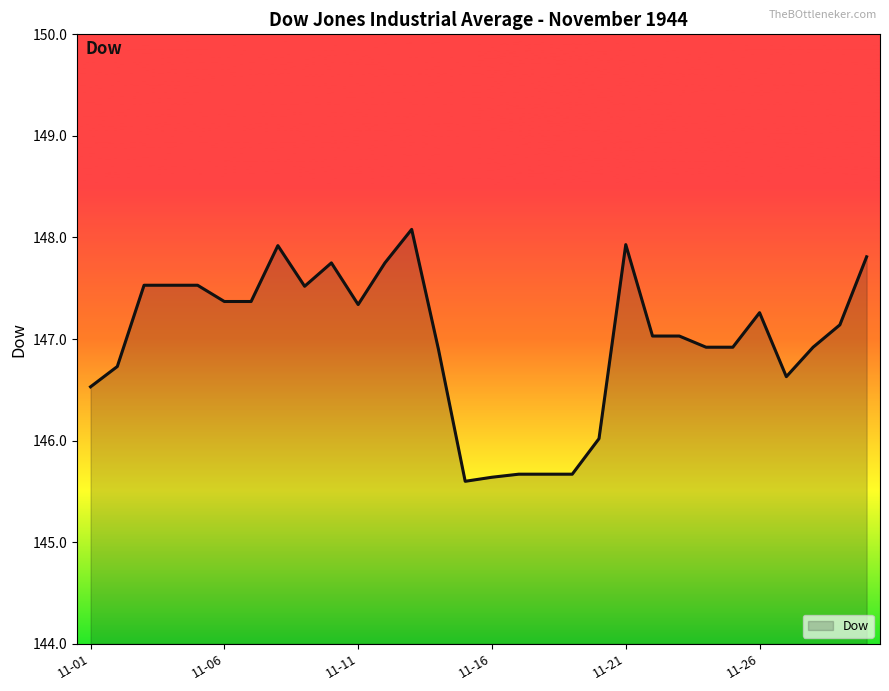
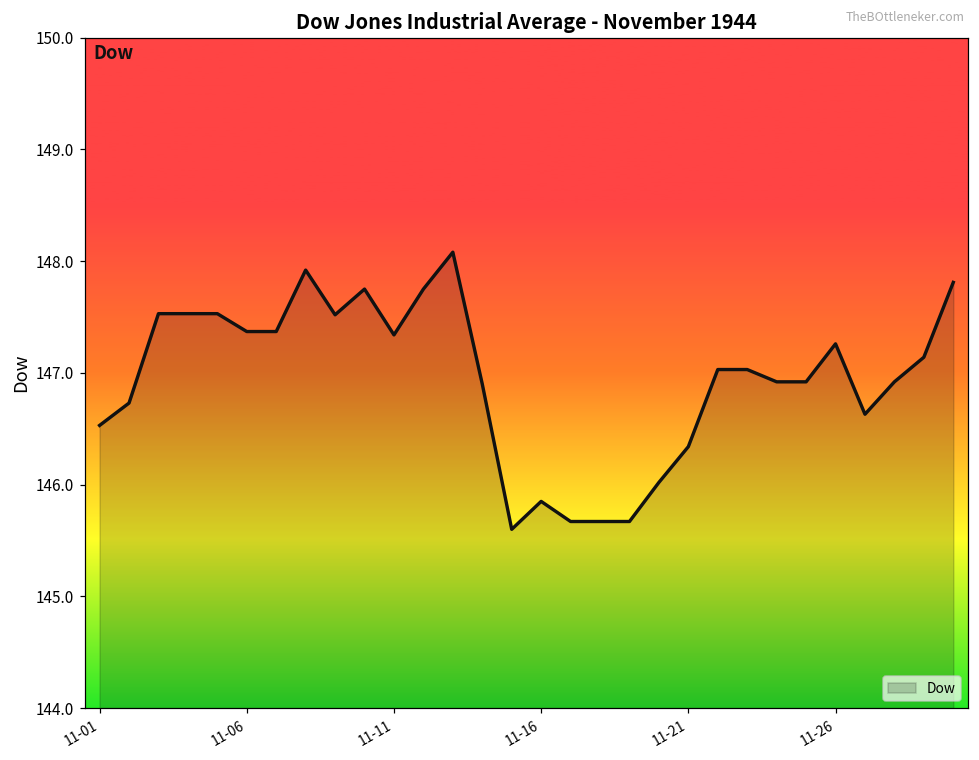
  {
    "11-01": 146.53,
    "11-06": 147.37,
    "11-11": 147.34,
-   "11-16": 145.64,
-   "11-21": 147.93,
+   "11-16": 145.85,
+   "11-21": 146.34,
    "11-26": 147.26
  }
